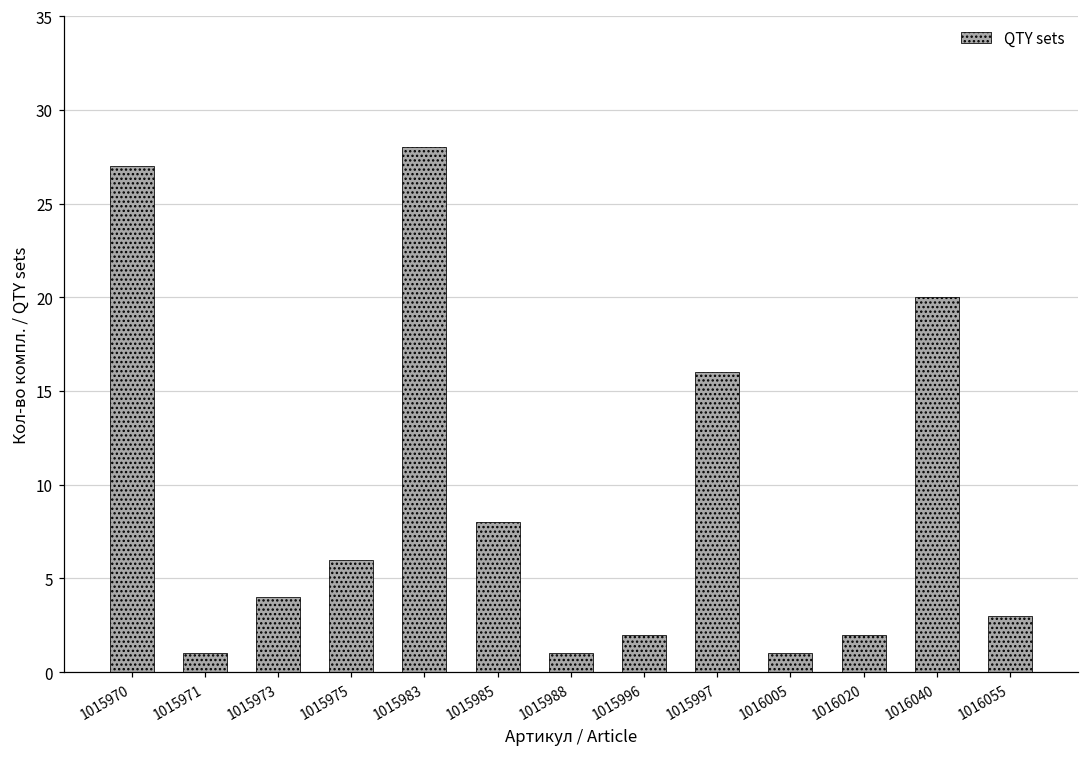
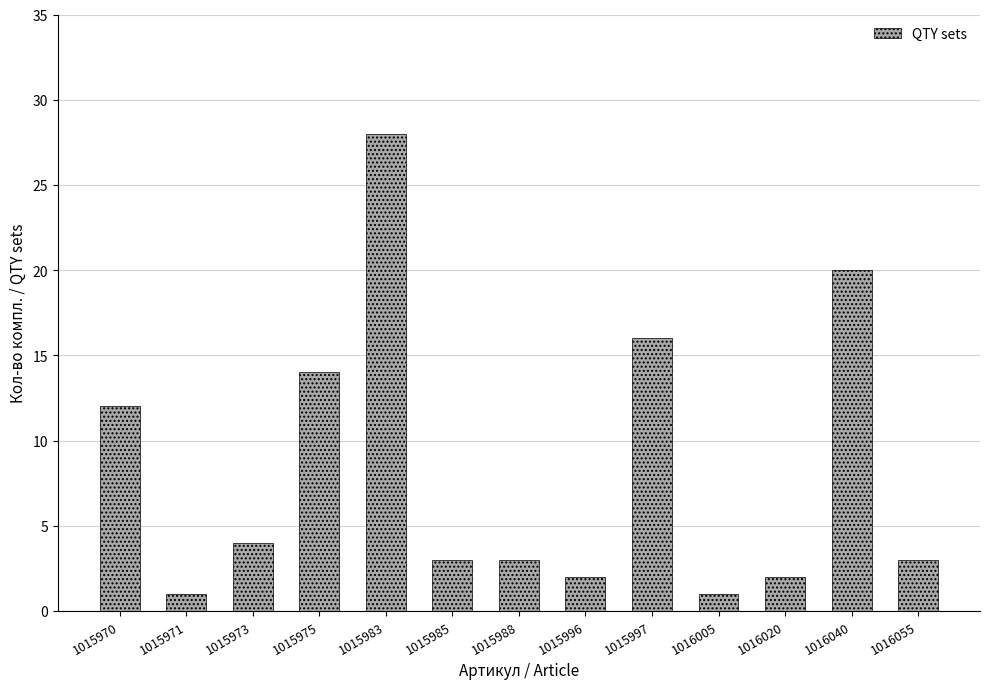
  {
-   "1015970": 27,
+   "1015970": 12,
    "1015971": 1,
    "1015973": 4,
-   "1015975": 6,
+   "1015975": 14,
    "1015983": 28,
-   "1015985": 8,
-   "1015988": 1,
+   "1015985": 3,
+   "1015988": 3,
    "1015996": 2,
    "1015997": 16,
    "1016005": 1,
    "1016020": 2,
    "1016040": 20,
    "1016055": 3
  }
